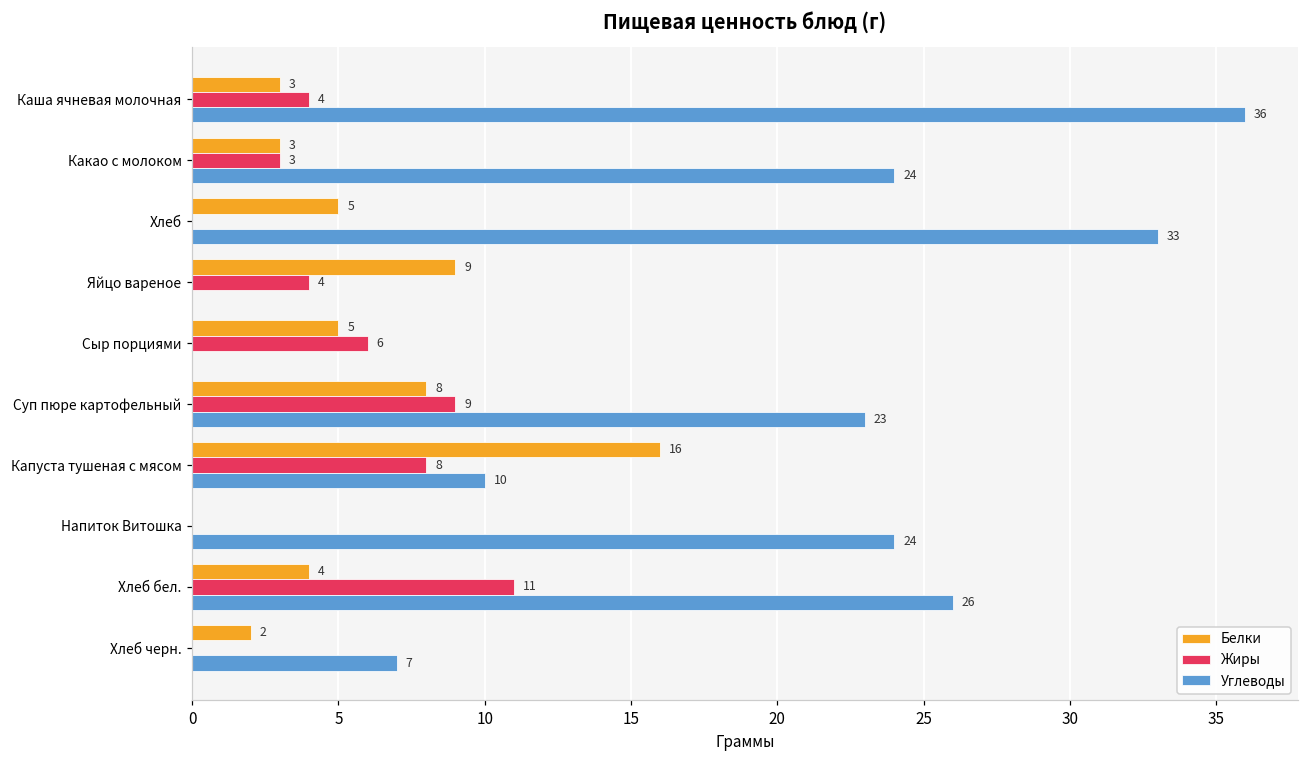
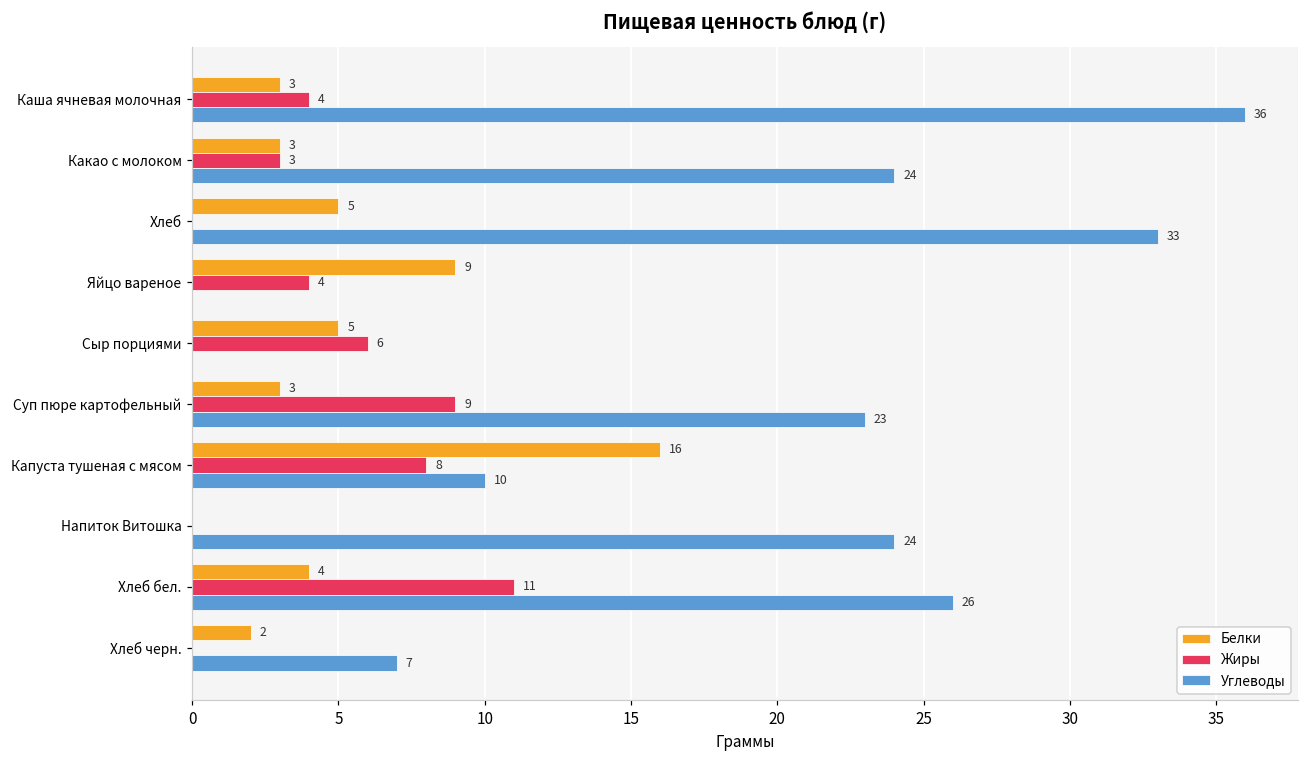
  {
    "Белки": {
      "Каша ячневая молочная": 3,
      "Какао с молоком": 3,
      "Хлеб": 5,
      "Яйцо вареное": 9,
      "Сыр порциями": 5,
-     "Суп пюре картофельный": 8,
+     "Суп пюре картофельный": 3,
      "Капуста тушеная с мясом": 16,
      "Хлеб бел.": 4,
      "Хлеб черн.": 2
    },
    "Жиры": {
      "Каша ячневая молочная": 4,
      "Какао с молоком": 3,
      "Яйцо вареное": 4,
      "Сыр порциями": 6,
      "Суп пюре картофельный": 9,
      "Капуста тушеная с мясом": 8,
      "Хлеб бел.": 11
    },
    "Углеводы": {
      "Каша ячневая молочная": 36,
      "Какао с молоком": 24,
      "Хлеб": 33,
      "Суп пюре картофельный": 23,
      "Капуста тушеная с мясом": 10,
      "Напиток Витошка": 24,
      "Хлеб бел.": 26,
      "Хлеб черн.": 7
    }
  }
